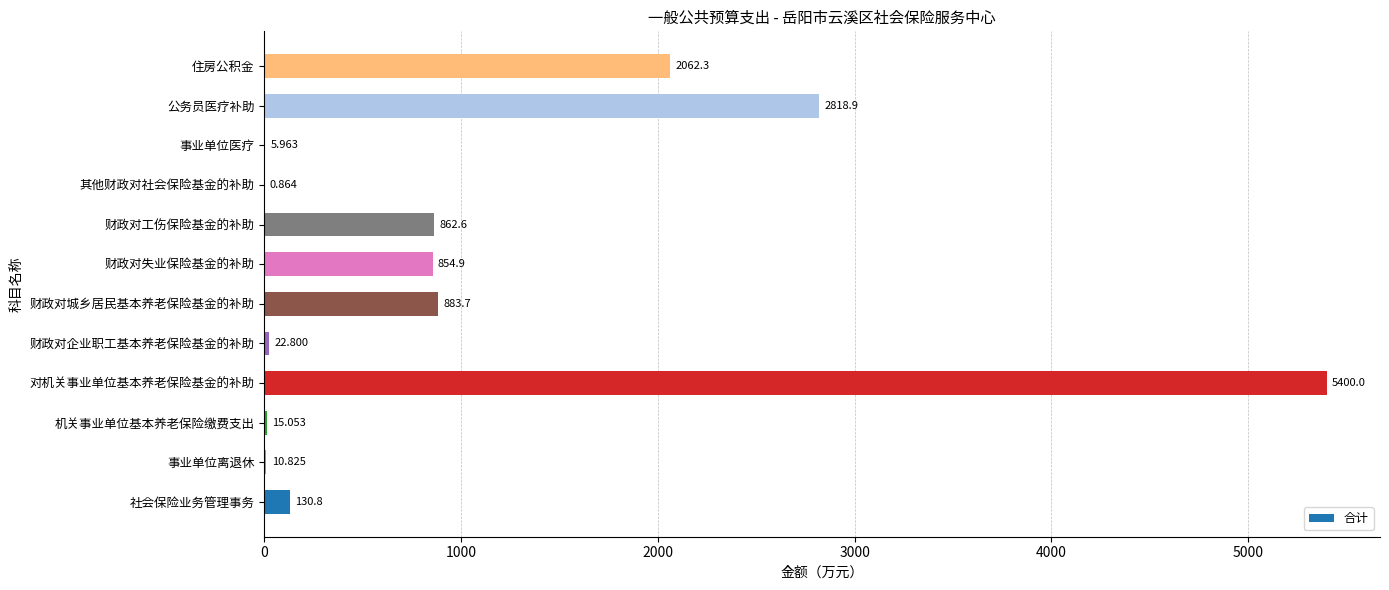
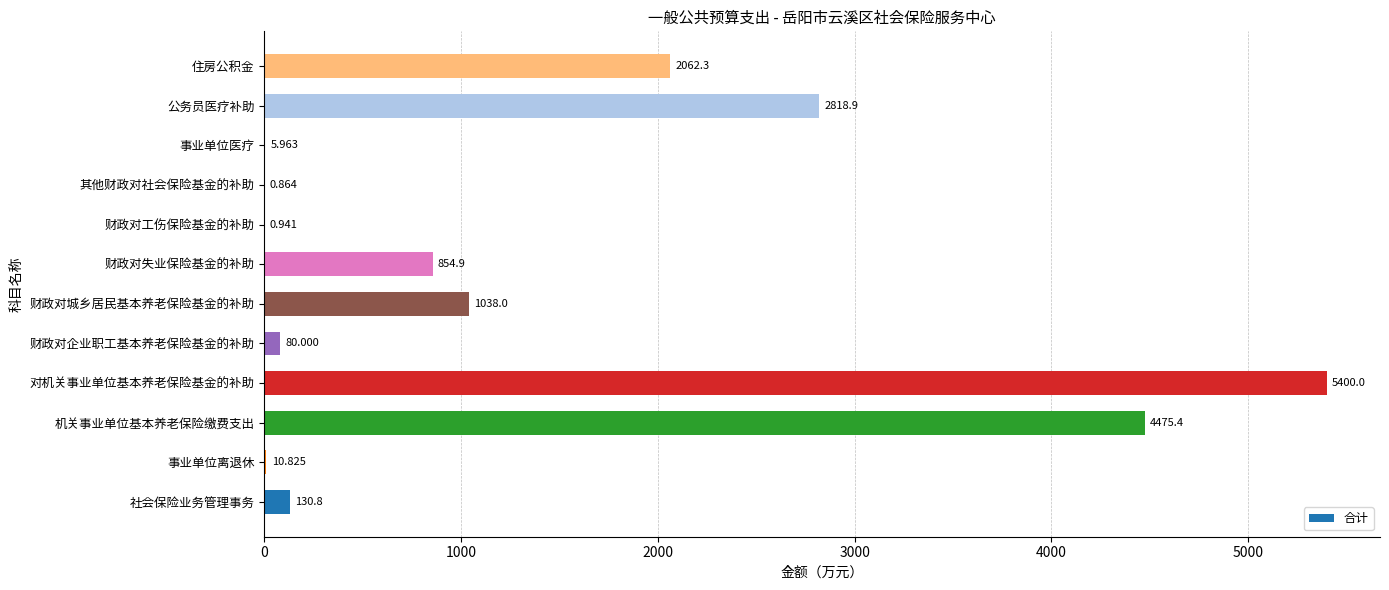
  {
    "住房公积金": 2062.3,
    "公务员医疗补助": 2818.9,
    "事业单位医疗": 5.963,
    "其他财政对社会保险基金的补助": 0.864,
-   "财政对工伤保险基金的补助": 862.6,
+   "财政对工伤保险基金的补助": 0.941,
    "财政对失业保险基金的补助": 854.9,
-   "财政对城乡居民基本养老保险基金的补助": 883.7,
-   "财政对企业职工基本养老保险基金的补助": 22.800,
+   "财政对城乡居民基本养老保险基金的补助": 1038.0,
+   "财政对企业职工基本养老保险基金的补助": 80.000,
    "对机关事业单位基本养老保险基金的补助": 5400.0,
-   "机关事业单位基本养老保险缴费支出": 15.053,
+   "机关事业单位基本养老保险缴费支出": 4475.4,
    "事业单位离退休": 10.825,
    "社会保险业务管理事务": 130.8
  }
